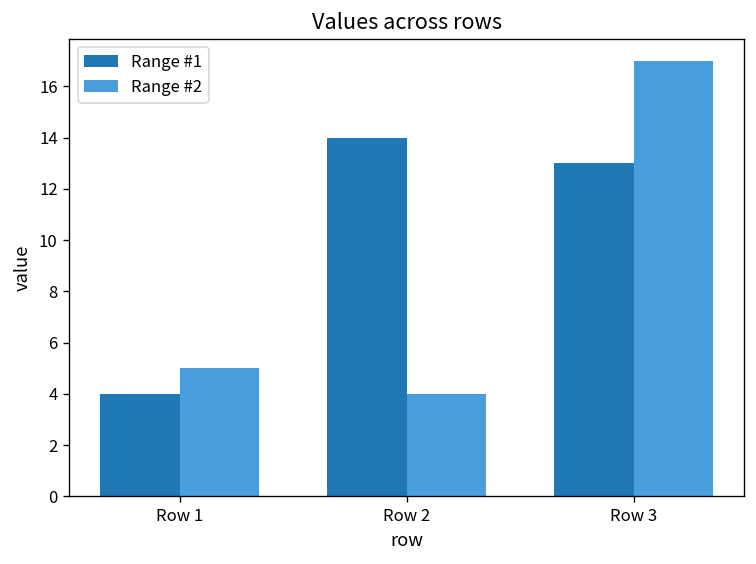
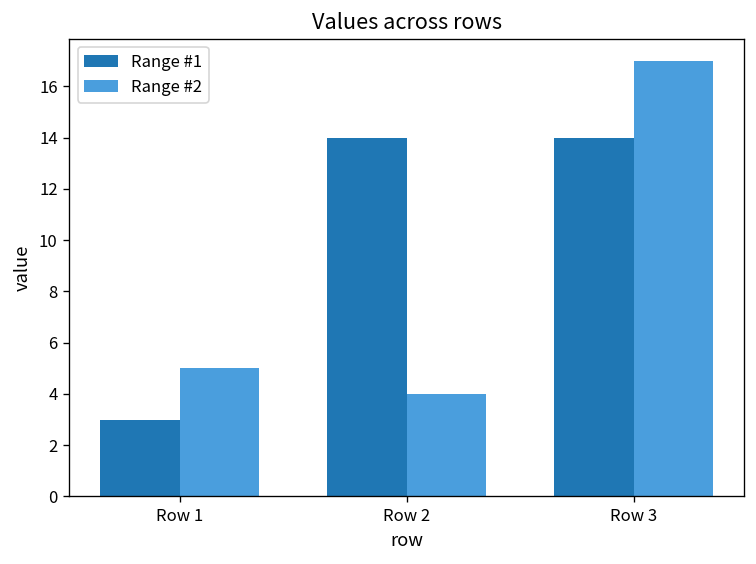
  {
    "Range #1": {
-     "Row 1": 4,
+     "Row 1": 3,
      "Row 2": 14,
-     "Row 3": 13
+     "Row 3": 14
    },
    "Range #2": {
      "Row 1": 5,
      "Row 2": 4,
      "Row 3": 17
    }
  }
